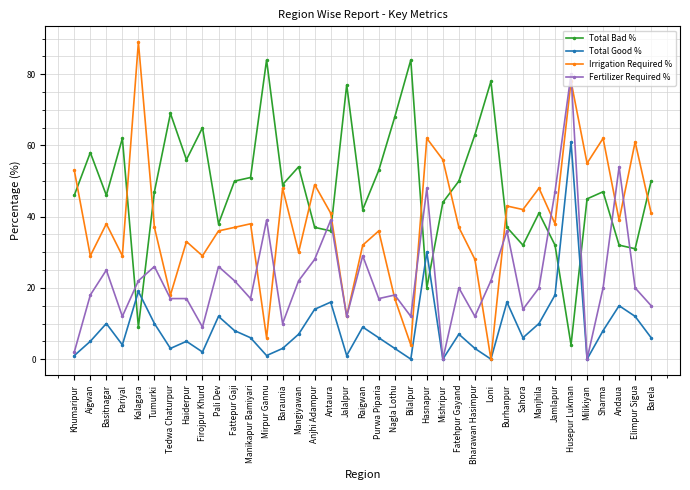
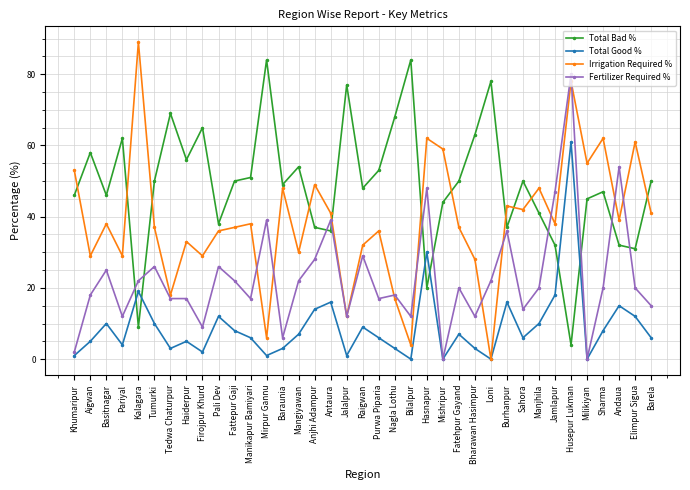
  {
    "Total Bad %": {
      "Khumaripur": 46,
      "Aigwan": 58,
      "Basitnagar": 46,
      "Pariyal": 62,
      "Kalagara": 9,
-     "Tumurki": 47,
+     "Tumurki": 50,
      "Tedwa Chaturpur": 69,
      "Haiderpur": 56,
      "Firojpur Khurd": 65,
      "Pali Dev": 38,
      "Fattepur Gaji": 50,
      "Manikapur Bamiyari": 51,
      "Mirpur Gannu": 84,
      "Baraunia": 49,
      "Mangiyawan": 54,
      "Anjhi Adampur": 37,
      "Antaura": 36,
      "Jalalpur": 77,
-     "Raigwan": 42,
+     "Raigwan": 48,
      "Purwa Piparia": 53,
      "Nagla Lothu": 68,
      "Bilalpur": 84,
      "Hasnapur": 20,
      "Mishripur": 44,
      "Fatehpur Gayand": 50,
      "Bharawan Hasimpur": 63,
      "Loni": 78,
      "Burhanpur": 37,
-     "Sahora": 32,
+     "Sahora": 50,
      "Manjhila": 41,
      "Jamlapur": 32,
      "Husepur Lukman": 4,
      "Milikiyan": 45,
      "Sharma": 47,
      "Andaua": 32,
      "Elimpur Sigua": 31,
      "Barela": 50
    },
    "Total Good %": {
      "Khumaripur": 1,
      "Aigwan": 5,
      "Basitnagar": 10,
      "Pariyal": 4,
      "Kalagara": 19,
      "Tumurki": 10,
      "Tedwa Chaturpur": 3,
      "Haiderpur": 5,
      "Firojpur Khurd": 2,
      "Pali Dev": 12,
      "Fattepur Gaji": 8,
      "Manikapur Bamiyari": 6,
      "Mirpur Gannu": 1,
      "Baraunia": 3,
      "Mangiyawan": 7,
      "Anjhi Adampur": 14,
      "Antaura": 16,
      "Jalalpur": 1,
      "Raigwan": 9,
      "Purwa Piparia": 6,
      "Nagla Lothu": 3,
      "Bilalpur": 0,
      "Hasnapur": 30,
      "Fatehpur Gayand": 7,
      "Bharawan Hasimpur": 3,
      "Burhanpur": 16,
      "Sahora": 6,
      "Manjhila": 10,
      "Jamlapur": 18,
      "Husepur Lukman": 61,
      "Sharma": 8,
      "Andaua": 15,
      "Elimpur Sigua": 12,
      "Barela": 6
    },
    "Irrigation Required %": {
      "Khumaripur": 53,
      "Aigwan": 29,
      "Basitnagar": 38,
      "Pariyal": 29,
      "Kalagara": 89,
      "Tumurki": 37,
      "Tedwa Chaturpur": 18,
      "Haiderpur": 33,
      "Firojpur Khurd": 29,
      "Pali Dev": 36,
      "Fattepur Gaji": 37,
      "Manikapur Bamiyari": 38,
      "Mirpur Gannu": 6,
      "Baraunia": 48,
      "Mangiyawan": 30,
      "Anjhi Adampur": 49,
      "Antaura": 41,
      "Raigwan": 32,
      "Purwa Piparia": 36,
      "Nagla Lothu": 17,
      "Bilalpur": 4,
      "Hasnapur": 62,
-     "Mishripur": 56,
+     "Mishripur": 59,
      "Fatehpur Gayand": 37,
      "Bharawan Hasimpur": 28,
      "Burhanpur": 43,
      "Sahora": 42,
      "Manjhila": 48,
      "Jamlapur": 38,
      "Milikiyan": 55,
      "Sharma": 62,
      "Andaua": 39,
      "Elimpur Sigua": 61,
      "Barela": 41
    },
    "Fertilizer Required %": {
      "Khumaripur": 2,
      "Aigwan": 18,
      "Basitnagar": 25,
      "Pariyal": 12,
      "Kalagara": 22,
      "Tumurki": 26,
      "Tedwa Chaturpur": 17,
      "Haiderpur": 17,
      "Firojpur Khurd": 9,
      "Pali Dev": 26,
      "Fattepur Gaji": 22,
      "Manikapur Bamiyari": 17,
      "Mirpur Gannu": 39,
-     "Baraunia": 10,
+     "Baraunia": 6,
      "Mangiyawan": 22,
      "Anjhi Adampur": 28,
      "Antaura": 39,
      "Raigwan": 29,
      "Purwa Piparia": 17,
      "Nagla Lothu": 18,
      "Bilalpur": 12,
      "Hasnapur": 48,
      "Fatehpur Gayand": 20,
      "Bharawan Hasimpur": 12,
      "Loni": 22,
      "Burhanpur": 36,
      "Sahora": 14,
      "Manjhila": 20,
      "Jamlapur": 47,
      "Sharma": 20,
      "Andaua": 54,
      "Elimpur Sigua": 20,
      "Barela": 15
    }
  }
